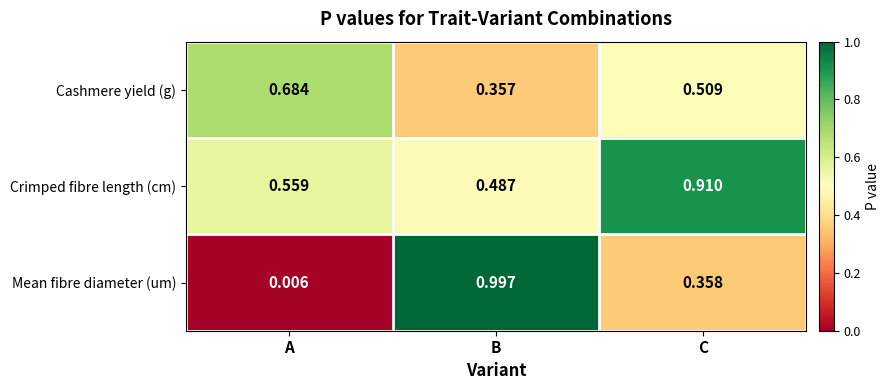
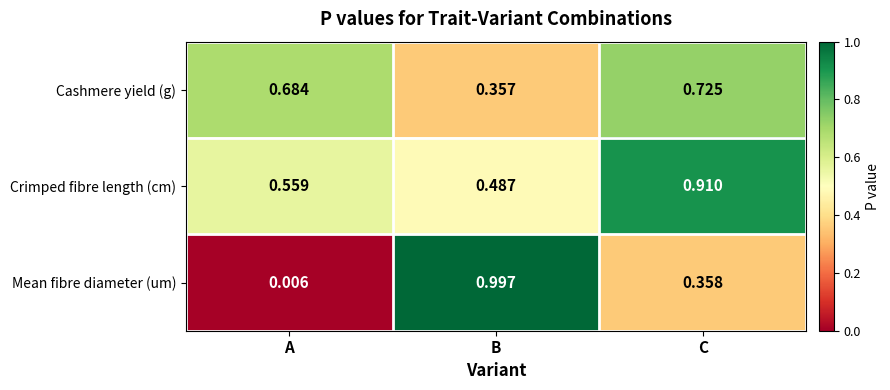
  {
    "Cashmere yield (g)": {
      "A": 0.684,
      "B": 0.357,
-     "C": 0.509
+     "C": 0.725
    },
    "Crimped fibre length (cm)": {
      "A": 0.559,
      "B": 0.487,
      "C": 0.910
    },
    "Mean fibre diameter (um)": {
      "A": 0.006,
      "B": 0.997,
      "C": 0.358
    }
  }
